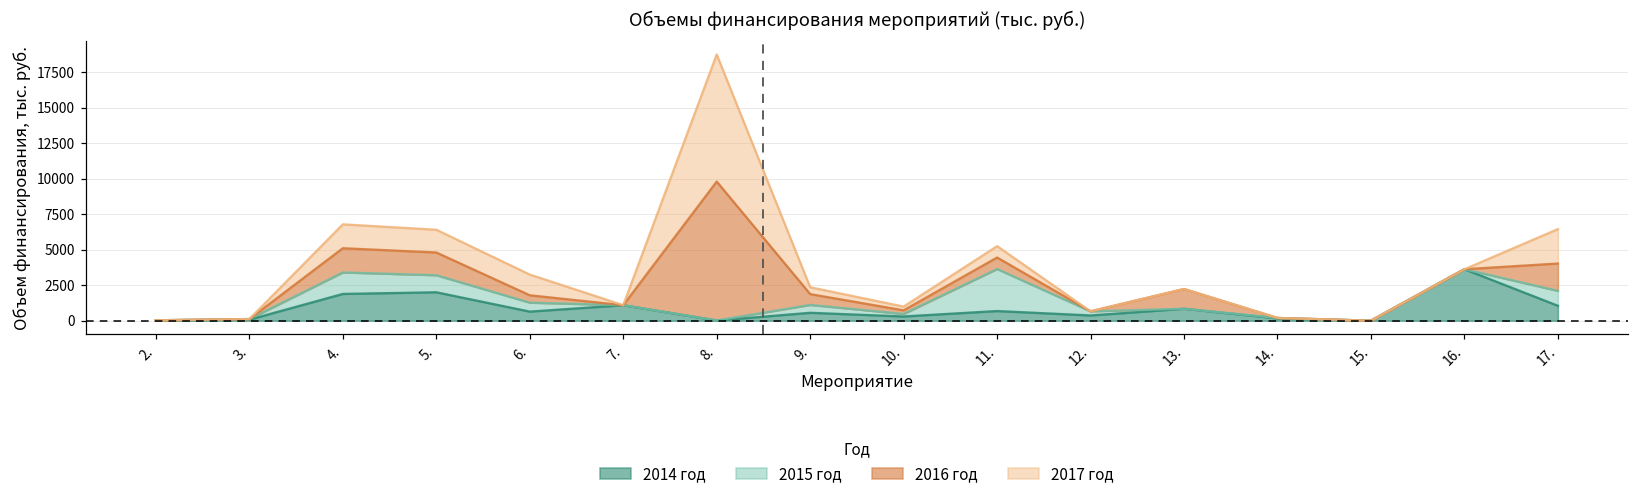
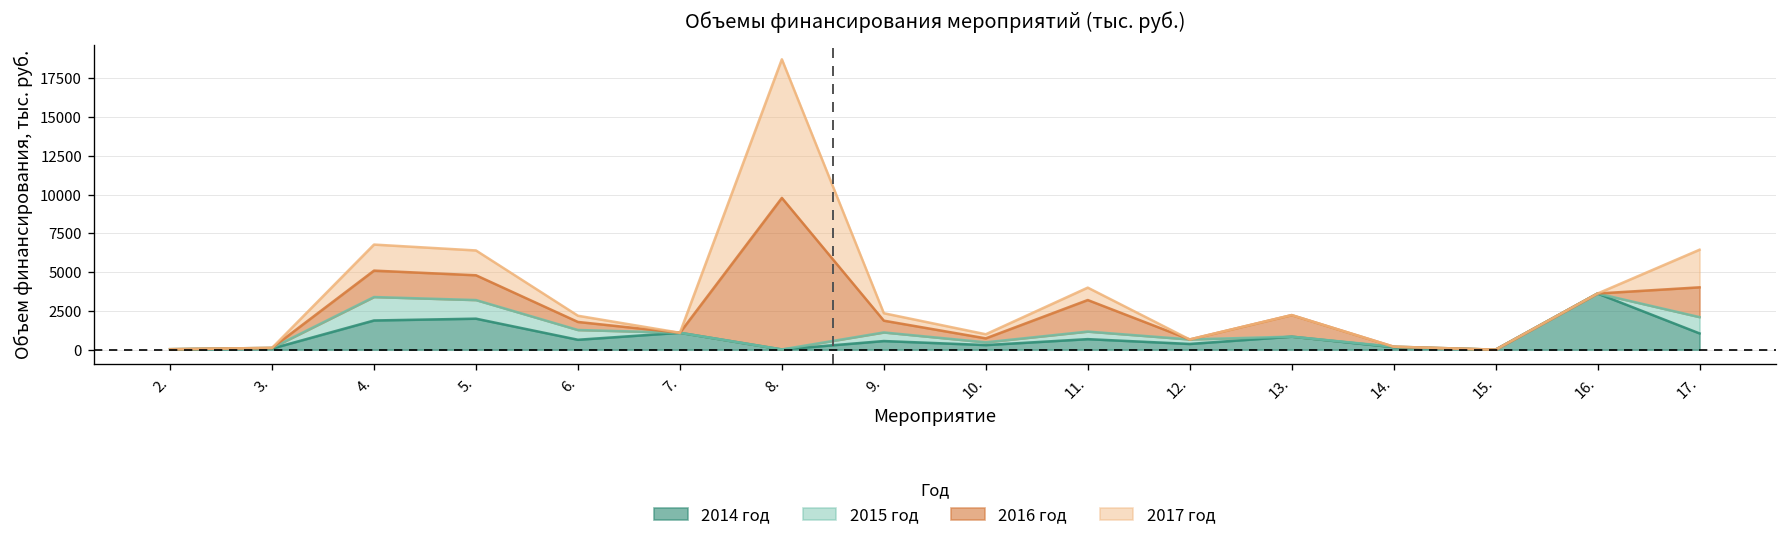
  {
    "2014 год": {
      "4.": 1900,
      "5.": 2000,
      "6.": 600,
      "9.": 600,
      "11.": 700,
      "12.": 400,
      "17.": 1100
    },
    "2015 год": {
      "4.": 1500,
      "5.": 1200,
      "6.": 600,
      "9.": 600,
-     "11.": 3000,
+     "11.": 500,
      "17.": 1100
    },
    "2016 год": {
      "4.": 1700,
      "5.": 1600,
      "6.": 500,
      "8.": 9800,
      "9.": 800,
      "10.": 300,
-     "11.": 800,
+     "11.": 2000,
      "17.": 1900
    },
    "2017 год": {
      "4.": 1700,
      "5.": 1600,
-     "6.": 1500,
+     "6.": 400,
      "8.": 8900,
      "9.": 500,
      "10.": 300,
      "11.": 800,
      "17.": 2400
    }
  }
